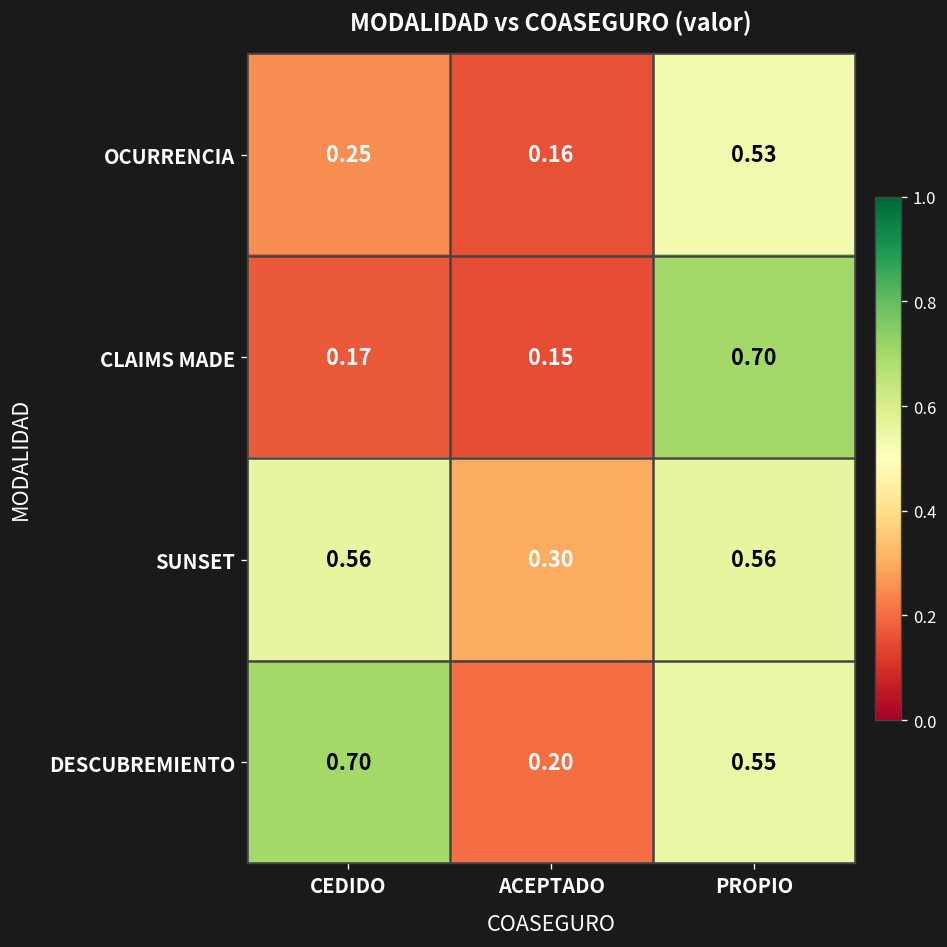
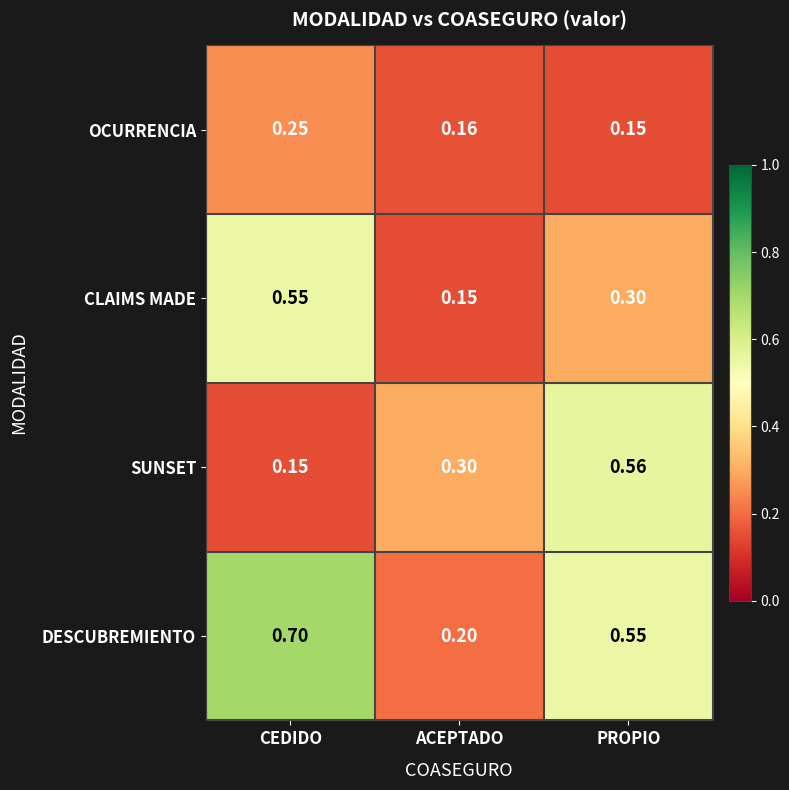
  {
    "OCURRENCIA": {
      "CEDIDO": 0.25,
      "ACEPTADO": 0.16,
-     "PROPIO": 0.53
+     "PROPIO": 0.15
    },
    "CLAIMS MADE": {
-     "CEDIDO": 0.17,
+     "CEDIDO": 0.55,
      "ACEPTADO": 0.15,
-     "PROPIO": 0.70
+     "PROPIO": 0.30
    },
    "SUNSET": {
-     "CEDIDO": 0.56,
+     "CEDIDO": 0.15,
      "ACEPTADO": 0.30,
      "PROPIO": 0.56
    },
    "DESCUBREMIENTO": {
      "CEDIDO": 0.70,
      "ACEPTADO": 0.20,
      "PROPIO": 0.55
    }
  }
